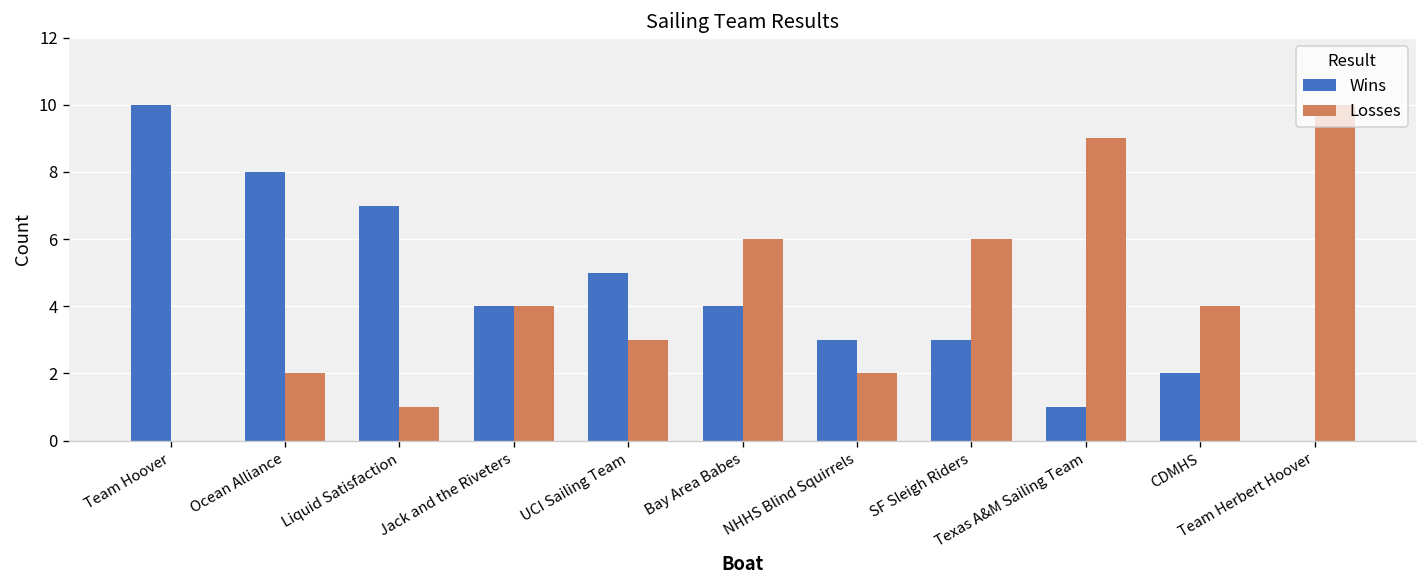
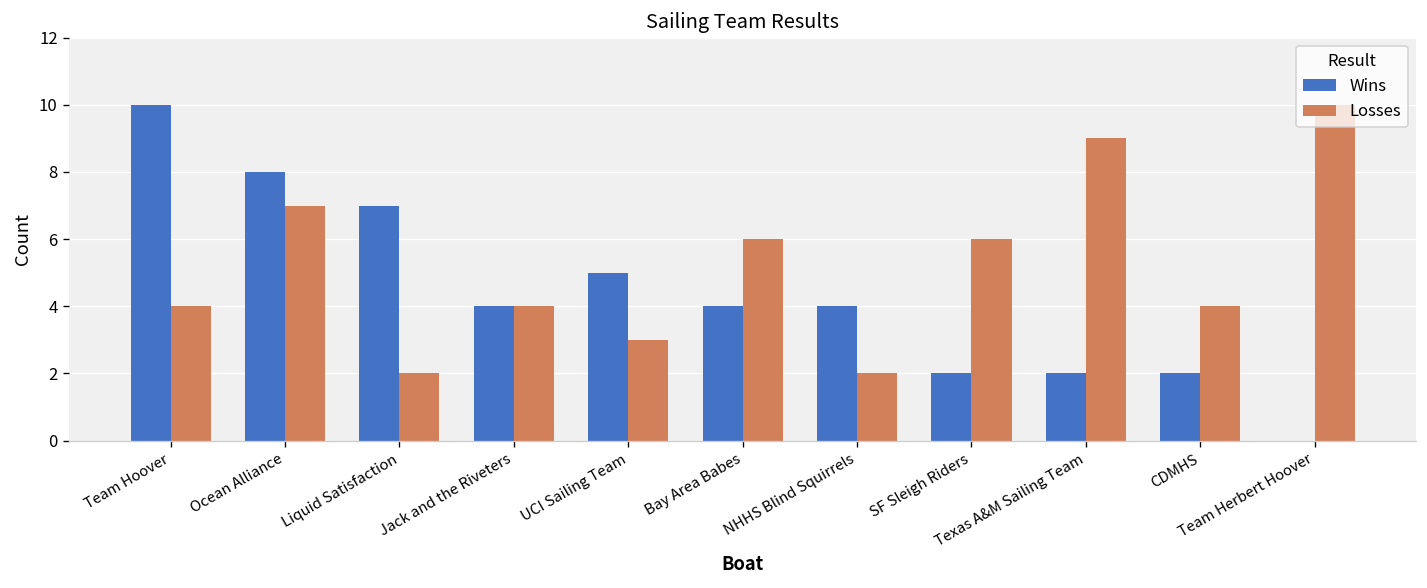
  {
    "Wins": {
      "Team Hoover": 10,
      "Ocean Alliance": 8,
      "Liquid Satisfaction": 7,
      "Jack and the Riveters": 4,
      "UCI Sailing Team": 5,
      "Bay Area Babes": 4,
-     "NHHS Blind Squirrels": 3,
-     "SF Sleigh Riders": 3,
-     "Texas A&M Sailing Team": 1,
+     "NHHS Blind Squirrels": 4,
+     "SF Sleigh Riders": 2,
+     "Texas A&M Sailing Team": 2,
      "CDMHS": 2,
      "Team Herbert Hoover": 0
    },
    "Losses": {
-     "Team Hoover": 0,
-     "Ocean Alliance": 2,
-     "Liquid Satisfaction": 1,
+     "Team Hoover": 4,
+     "Ocean Alliance": 7,
+     "Liquid Satisfaction": 2,
      "Jack and the Riveters": 4,
      "UCI Sailing Team": 3,
      "Bay Area Babes": 6,
      "NHHS Blind Squirrels": 2,
      "SF Sleigh Riders": 6,
      "Texas A&M Sailing Team": 9,
      "CDMHS": 4
    }
  }
